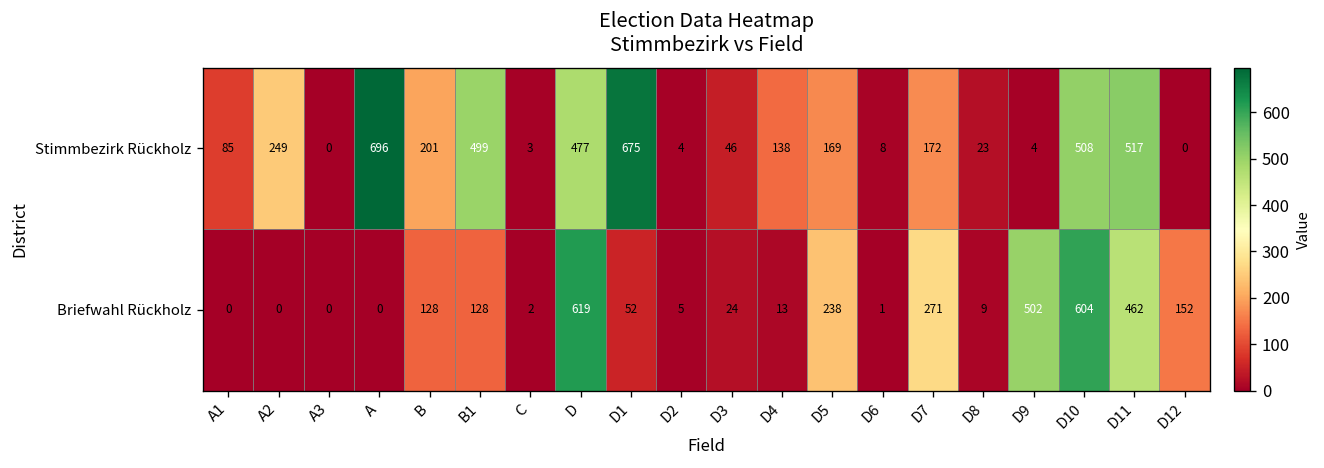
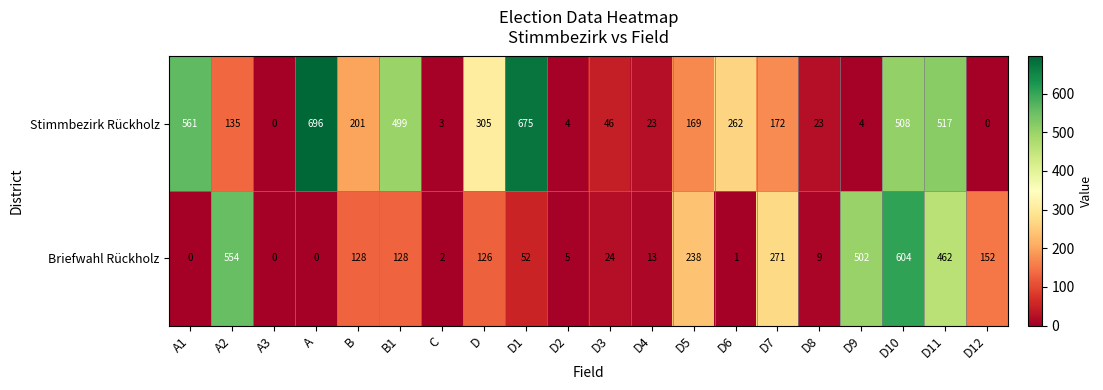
  {
    "Stimmbezirk Rückholz": {
-     "A1": 85,
-     "A2": 249,
+     "A1": 561,
+     "A2": 135,
      "A3": 0,
      "A": 696,
      "B": 201,
      "B1": 499,
      "C": 3,
-     "D": 477,
+     "D": 305,
      "D1": 675,
      "D2": 4,
      "D3": 46,
-     "D4": 138,
+     "D4": 23,
      "D5": 169,
-     "D6": 8,
+     "D6": 262,
      "D7": 172,
      "D8": 23,
      "D9": 4,
      "D10": 508,
      "D11": 517,
      "D12": 0
    },
    "Briefwahl Rückholz": {
      "A1": 0,
-     "A2": 0,
+     "A2": 554,
      "A3": 0,
      "A": 0,
      "B": 128,
      "B1": 128,
      "C": 2,
-     "D": 619,
+     "D": 126,
      "D1": 52,
      "D2": 5,
      "D3": 24,
      "D4": 13,
      "D5": 238,
      "D6": 1,
      "D7": 271,
      "D8": 9,
      "D9": 502,
      "D10": 604,
      "D11": 462,
      "D12": 152
    }
  }
